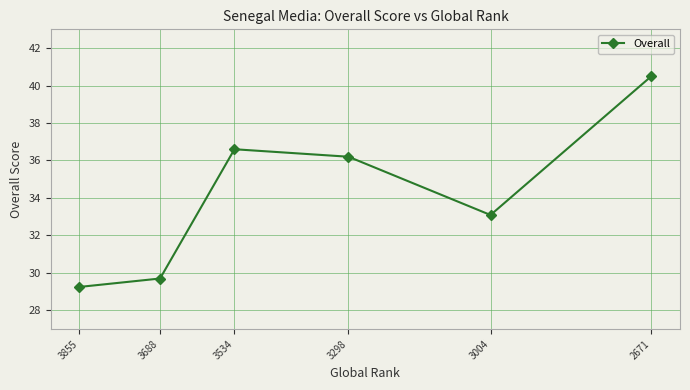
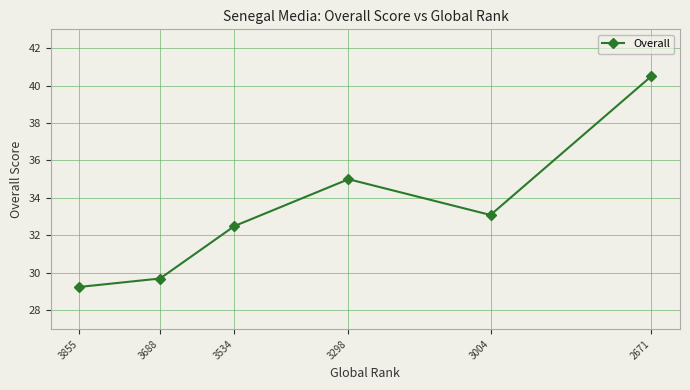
  {
    "3855": 29.3,
    "3688": 29.7,
-   "3534": 36.6,
-   "3298": 36.2,
+   "3534": 32.5,
+   "3298": 35.0,
    "3004": 33.1,
    "2671": 40.5
  }
